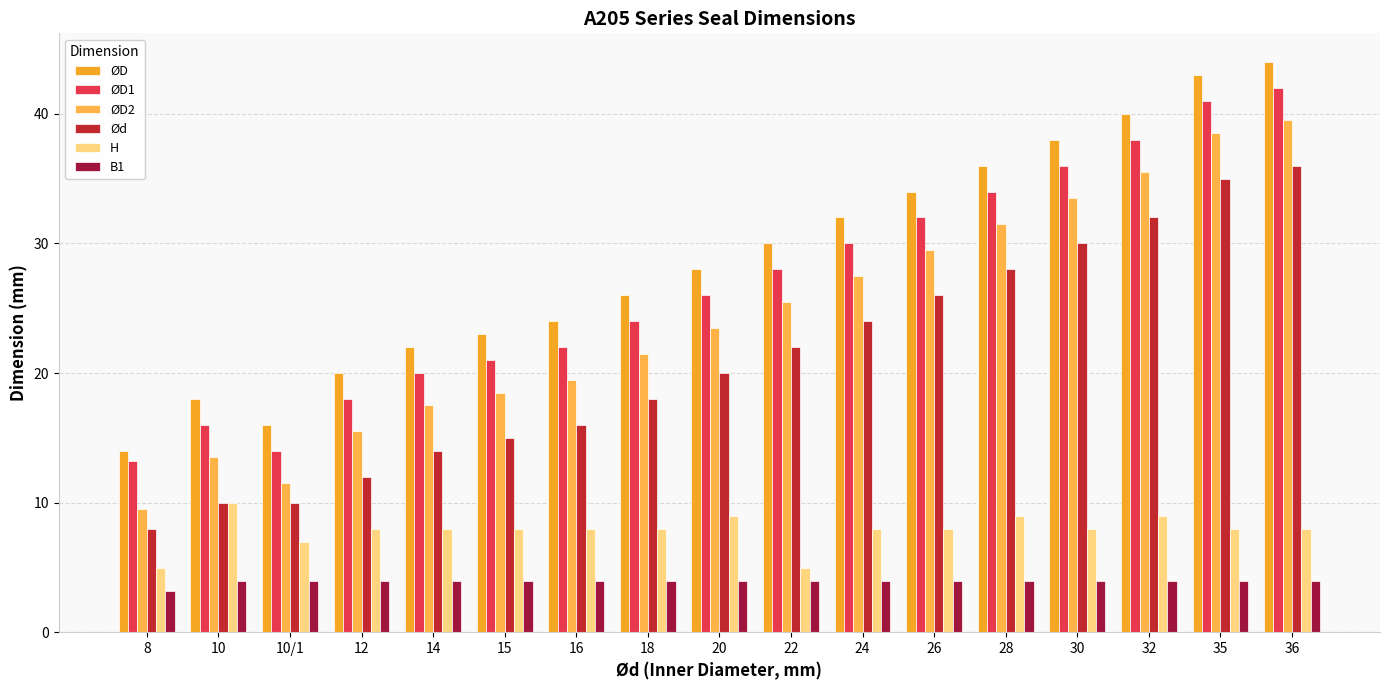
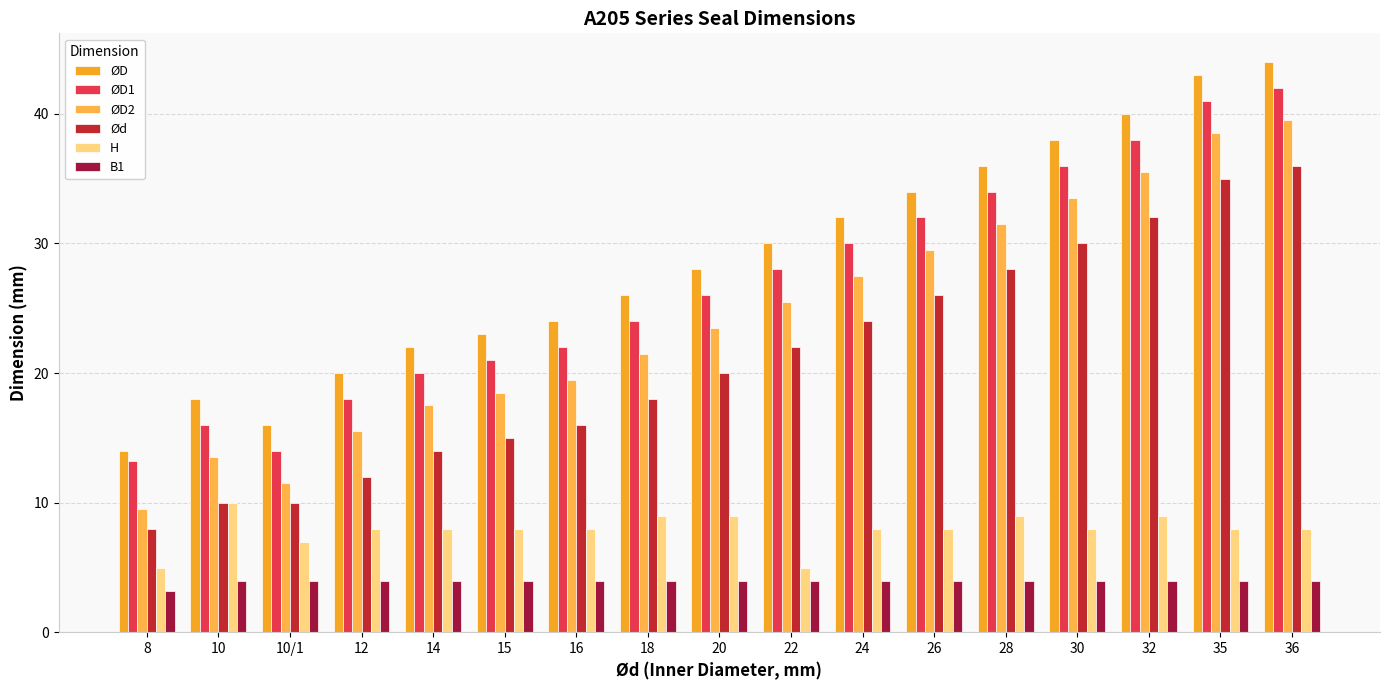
  {
    "H": {
      "8": 5,
      "10": 10,
      "10/1": 7,
      "12": 8,
      "14": 8,
      "15": 8,
      "16": 8,
-     "18": 8,
+     "18": 9,
      "20": 9,
      "22": 5,
      "24": 8,
      "26": 8,
      "28": 9,
      "30": 8,
      "32": 9,
      "35": 8,
      "36": 8
    }
  }
